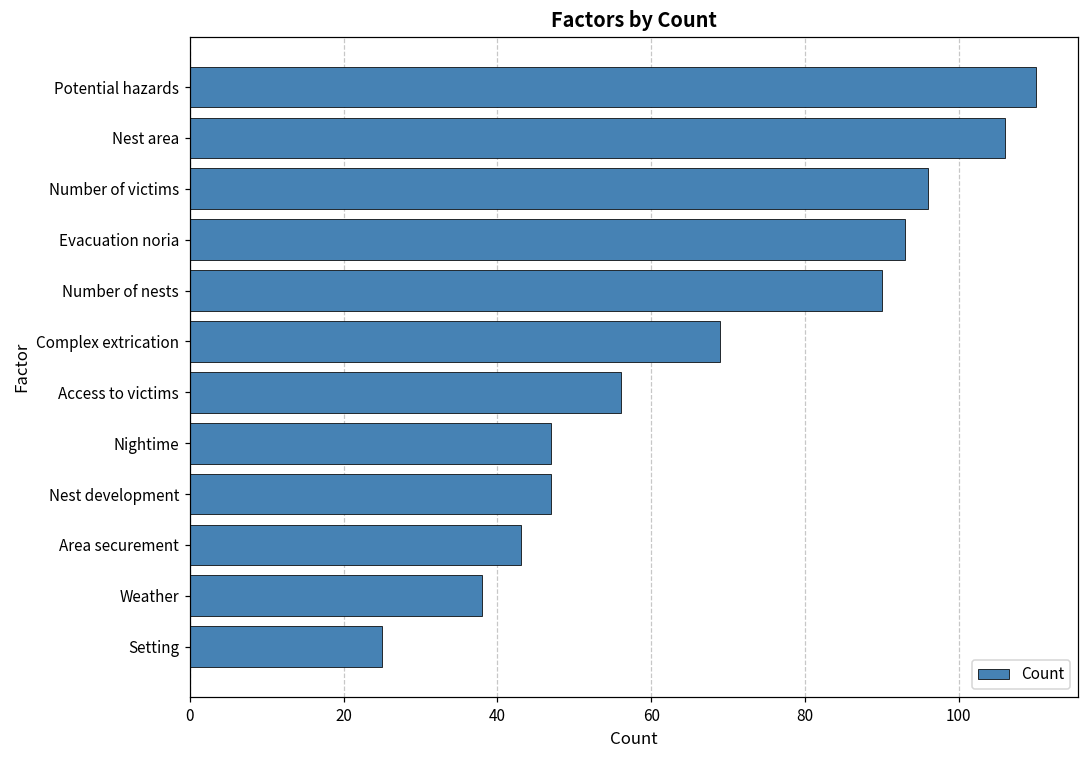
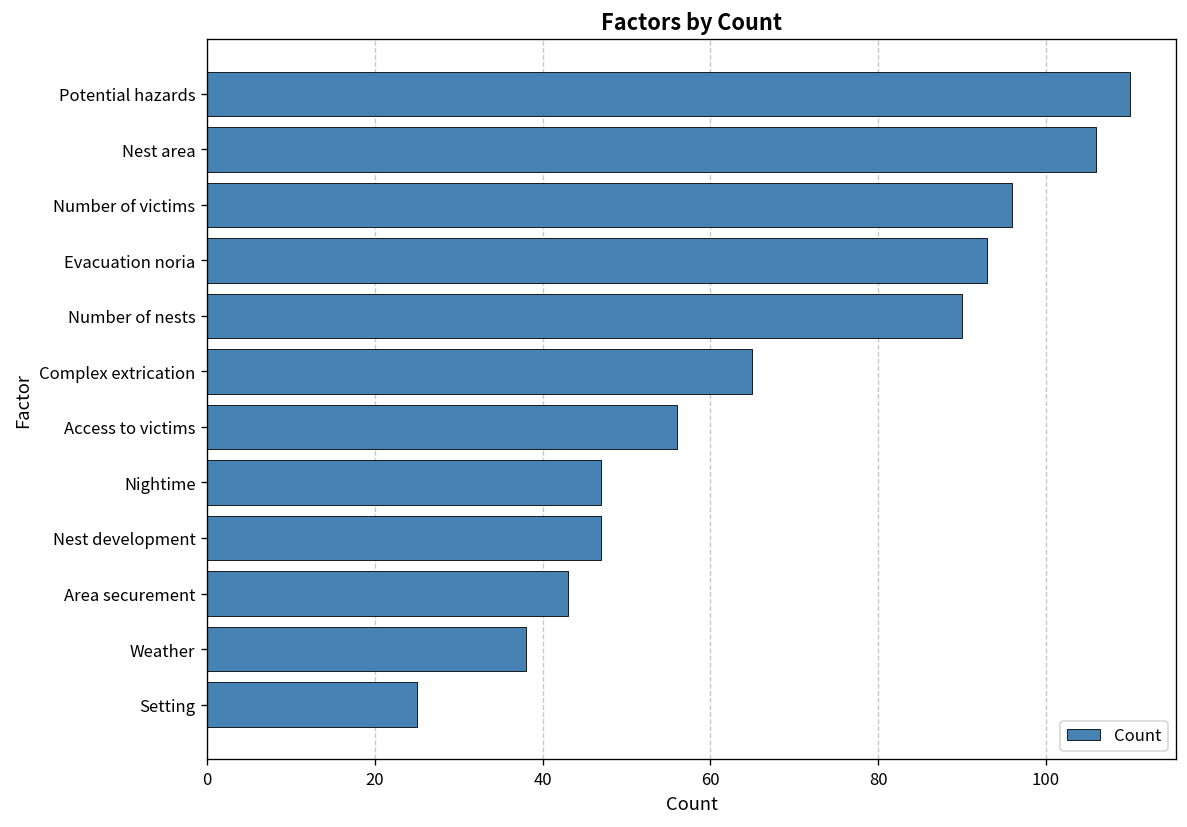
  {
    "Potential hazards": 110,
    "Nest area": 106,
    "Number of victims": 96,
    "Evacuation noria": 93,
    "Number of nests": 90,
-   "Complex extrication": 69,
+   "Complex extrication": 65,
    "Access to victims": 56,
    "Nightime": 47,
    "Nest development": 47,
    "Area securement": 43,
    "Weather": 38,
    "Setting": 25
  }
